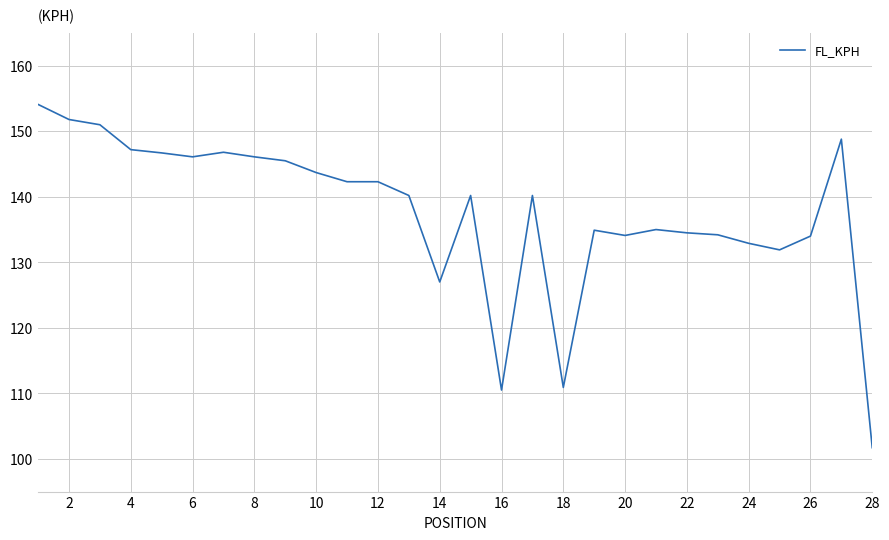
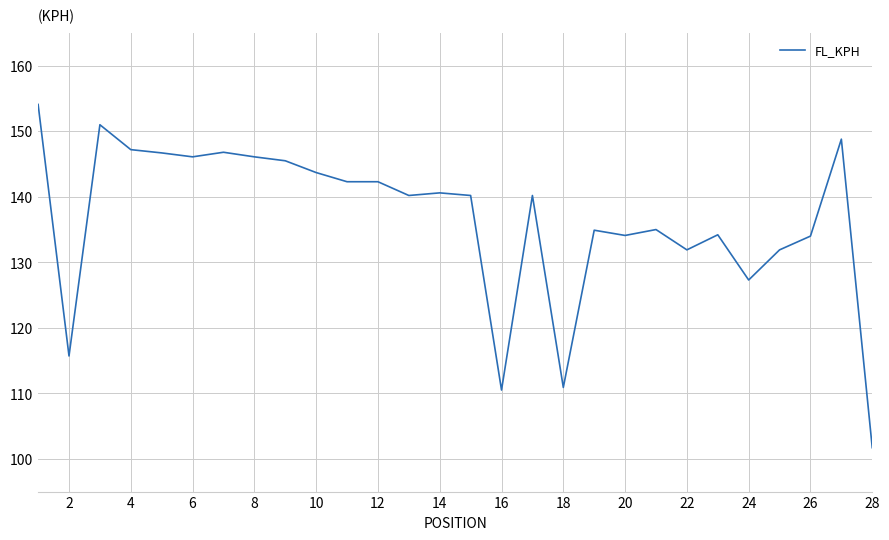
  {
-   "2": 152,
+   "2": 116,
    "4": 147,
    "6": 146,
    "8": 146,
    "10": 144,
    "12": 142,
-   "14": 127,
+   "14": 141,
    "16": 111,
    "18": 111,
    "20": 134,
-   "22": 135,
-   "24": 133,
+   "22": 132,
+   "24": 127,
    "26": 134,
    "28": 102
  }
